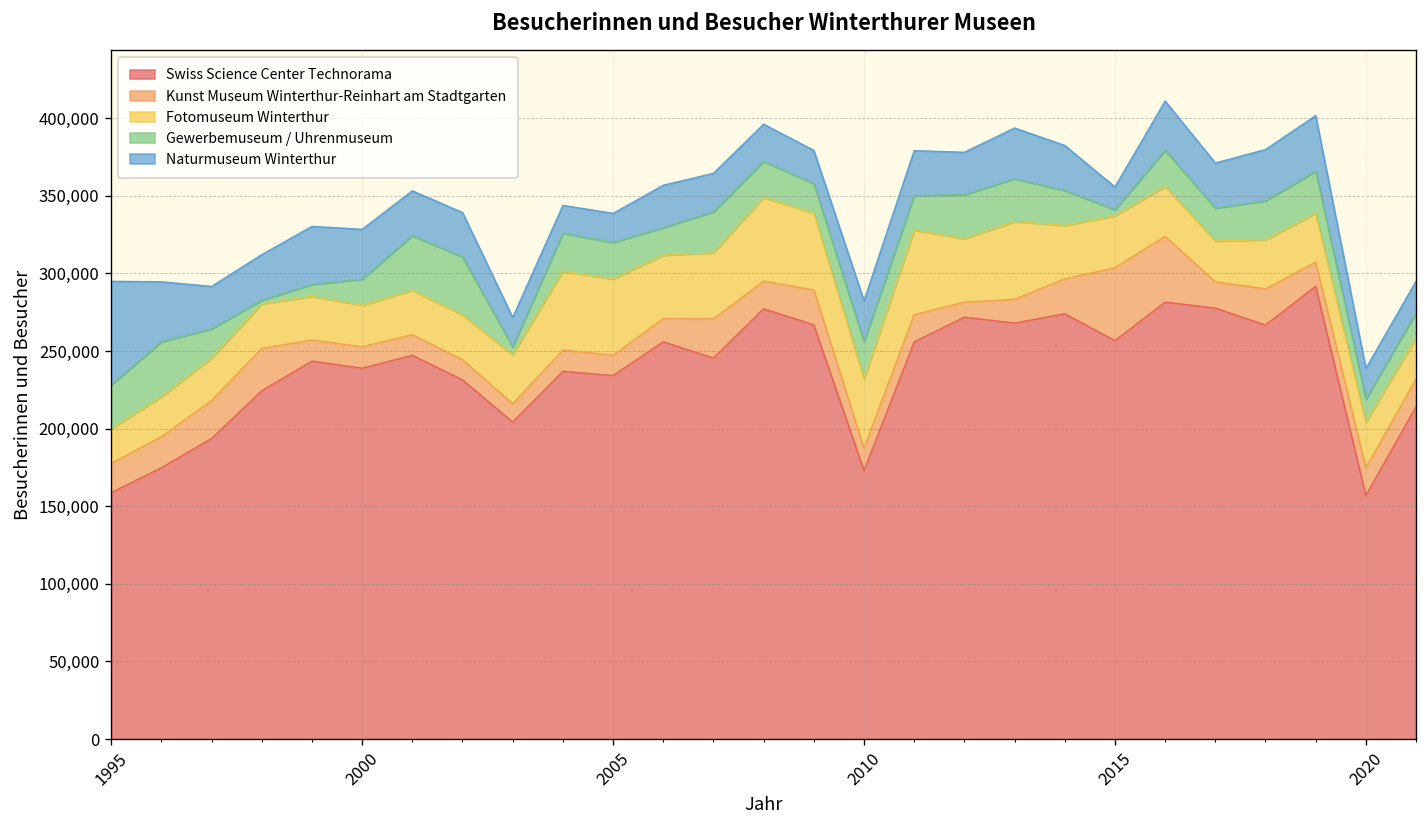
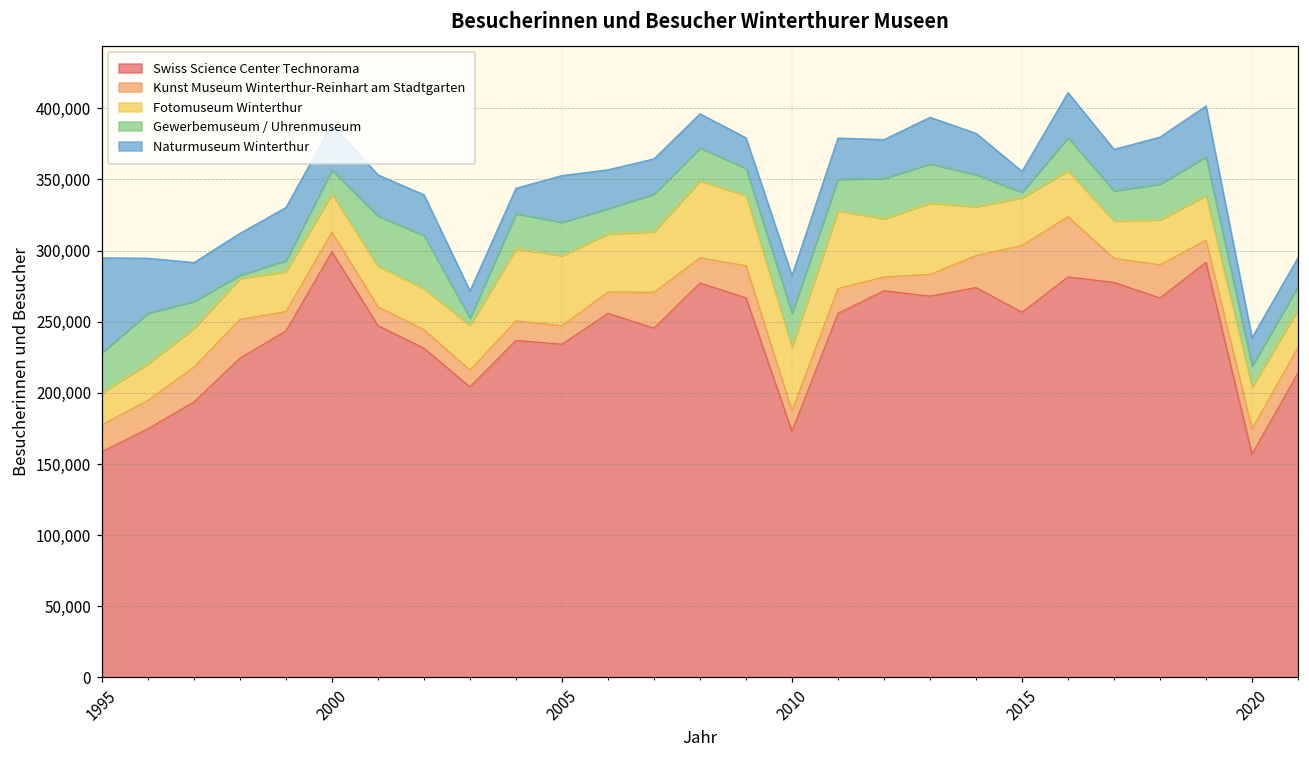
  {
    "Swiss Science Center Technorama": {
      "1995": "159,000",
-     "2000": "239,000",
+     "2000": "299,000",
      "2005": "234,000",
      "2010": "173,000",
      "2015": "257,000",
      "2020": "157,000"
    },
    "Gewerbemuseum / Uhrenmuseum": {
      "1995": "28,000",
      "2005": "23,000",
      "2010": "24,000",
      "2015": "4,000",
      "2020": "15,000"
    },
    "Naturmuseum Winterthur": {
      "1995": "67,000",
-     "2005": "19,000",
+     "2005": "33,000",
      "2010": "26,000",
      "2015": "15,000",
      "2020": "20,000"
    }
  }
